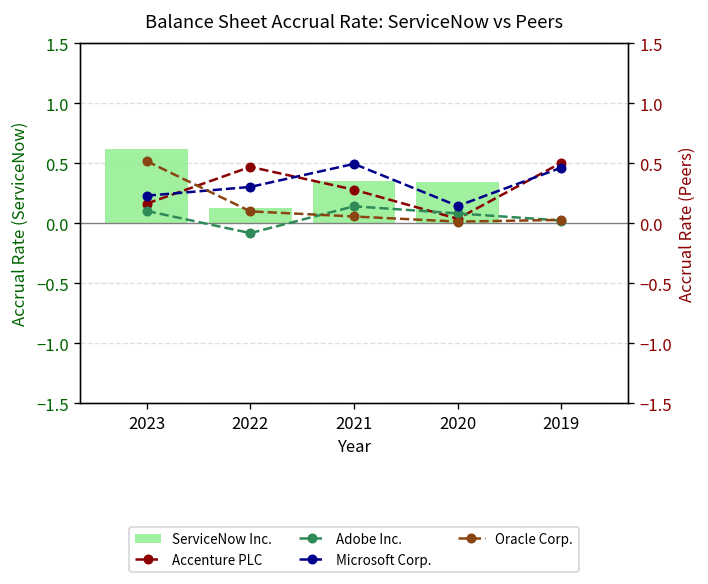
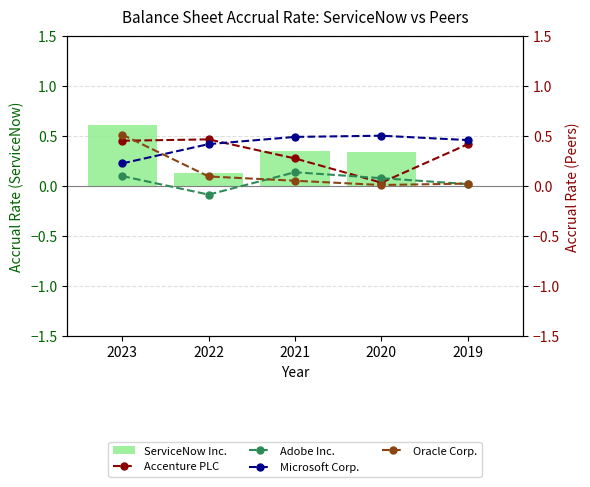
  {
    "ServiceNow Inc.": {
      "2023": 0.6,
      "2022": 0.1,
      "2021": 0.3,
      "2020": 0.3,
      "2019": 0.0
    },
    "Accenture PLC": {
-     "2023": 0.2,
+     "2023": 0.5,
      "2022": 0.5,
      "2021": 0.3,
-     "2019": 0.5
+     "2019": 0.4
    },
    "Adobe Inc.": {
      "2023": 0.1,
      "2022": -0.1,
      "2021": 0.1,
      "2020": 0.1
    },
    "Microsoft Corp.": {
      "2023": 0.2,
-     "2022": 0.3,
+     "2022": 0.4,
      "2021": 0.5,
-     "2020": 0.1,
+     "2020": 0.5,
      "2019": 0.5
    },
    "Oracle Corp.": {
      "2023": 0.5,
      "2022": 0.1,
      "2021": 0.1
    }
  }
